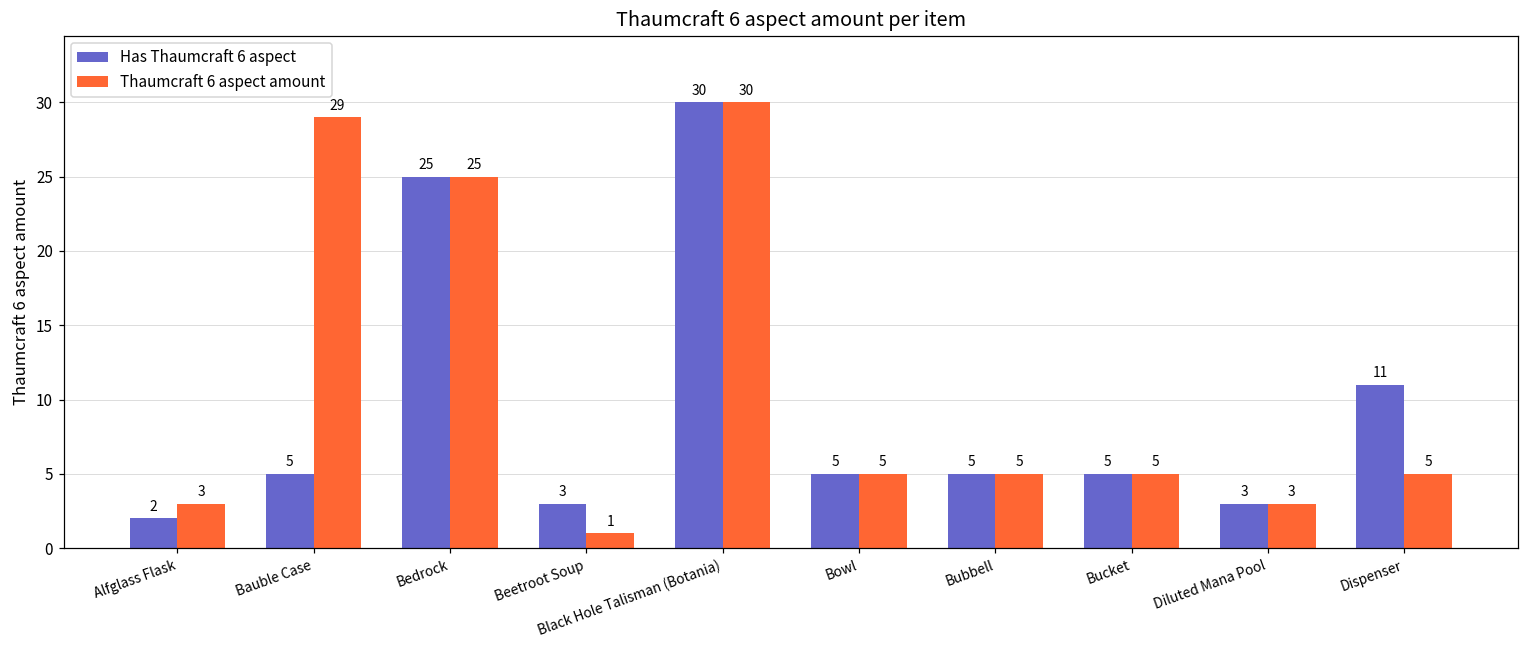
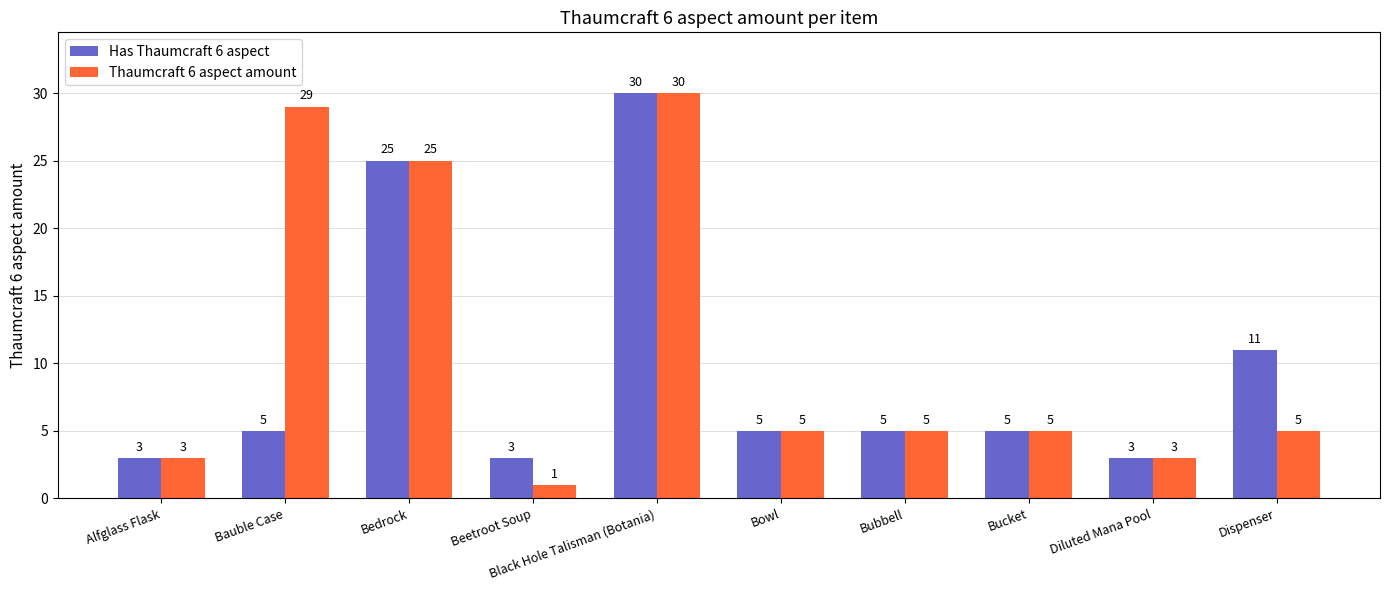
  {
    "Has Thaumcraft 6 aspect": {
-     "Alfglass Flask": 2,
+     "Alfglass Flask": 3,
      "Bauble Case": 5,
      "Bedrock": 25,
      "Beetroot Soup": 3,
      "Black Hole Talisman (Botania)": 30,
      "Bowl": 5,
      "Bubbell": 5,
      "Bucket": 5,
      "Diluted Mana Pool": 3,
      "Dispenser": 11
    },
    "Thaumcraft 6 aspect amount": {
      "Alfglass Flask": 3,
      "Bauble Case": 29,
      "Bedrock": 25,
      "Beetroot Soup": 1,
      "Black Hole Talisman (Botania)": 30,
      "Bowl": 5,
      "Bubbell": 5,
      "Bucket": 5,
      "Diluted Mana Pool": 3,
      "Dispenser": 5
    }
  }
